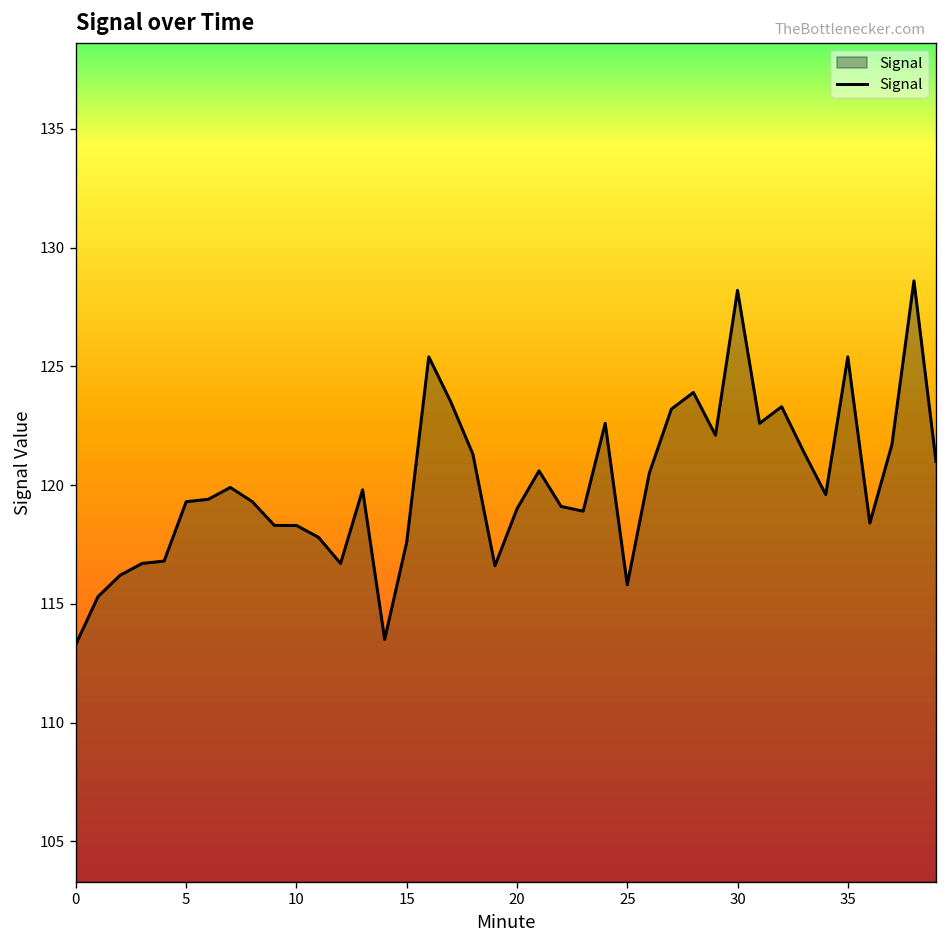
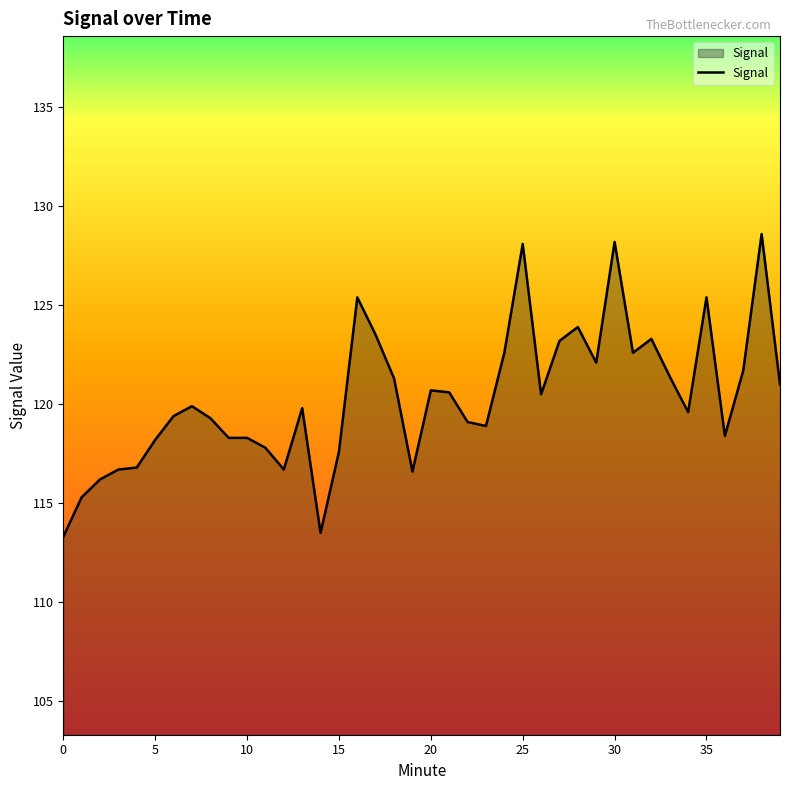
  {
    "0": 113.3,
-   "5": 119.3,
+   "5": 118.2,
    "10": 118.3,
    "15": 117.6,
-   "20": 119.0,
-   "25": 115.8,
+   "20": 120.7,
+   "25": 128.1,
    "30": 128.2,
    "35": 125.4
  }
